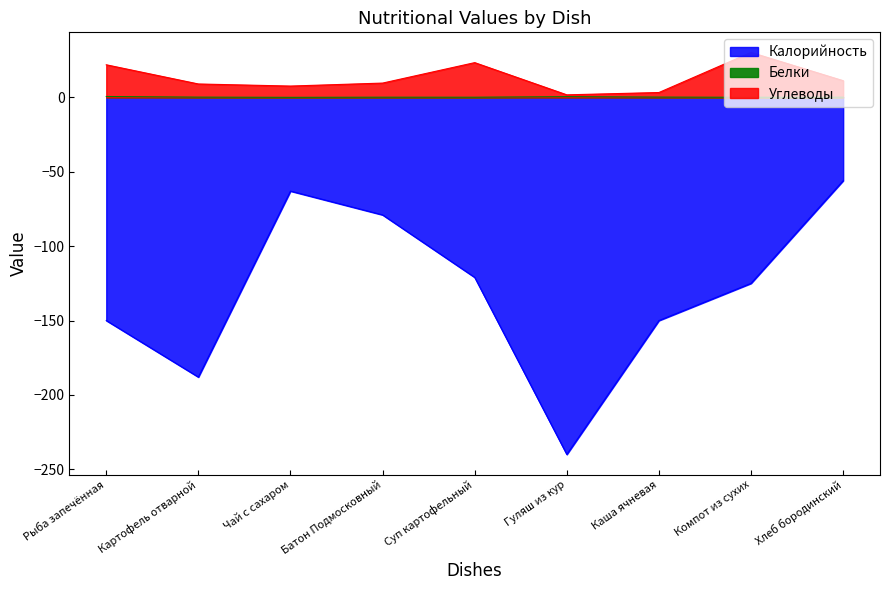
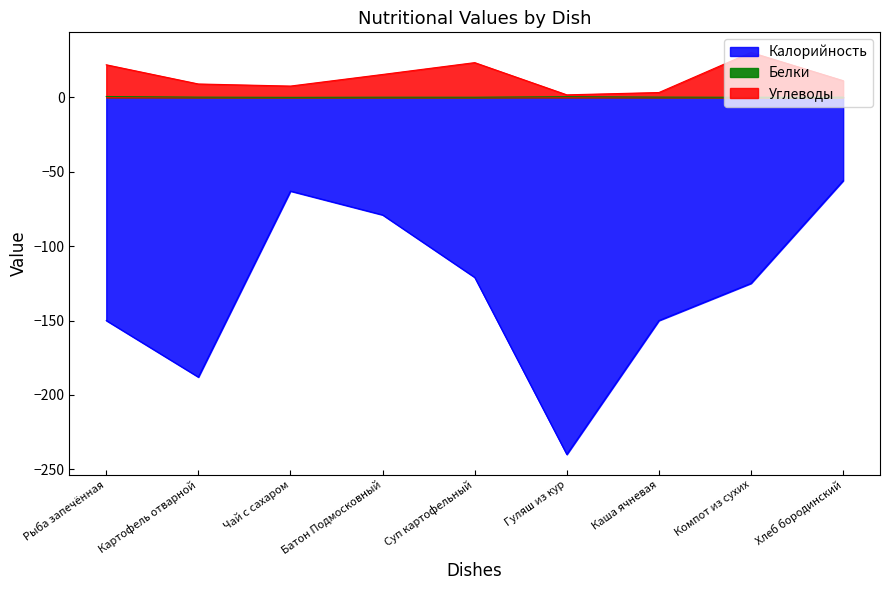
  {
    "Углеводы": {
      "Рыба запечённая": 22,
      "Картофель отварной": 9,
      "Чай с сахаром": 8,
-     "Батон Подмосковный": 10,
+     "Батон Подмосковный": 15,
      "Суп картофельный": 23,
      "Каша ячневая": 3
    }
  }
